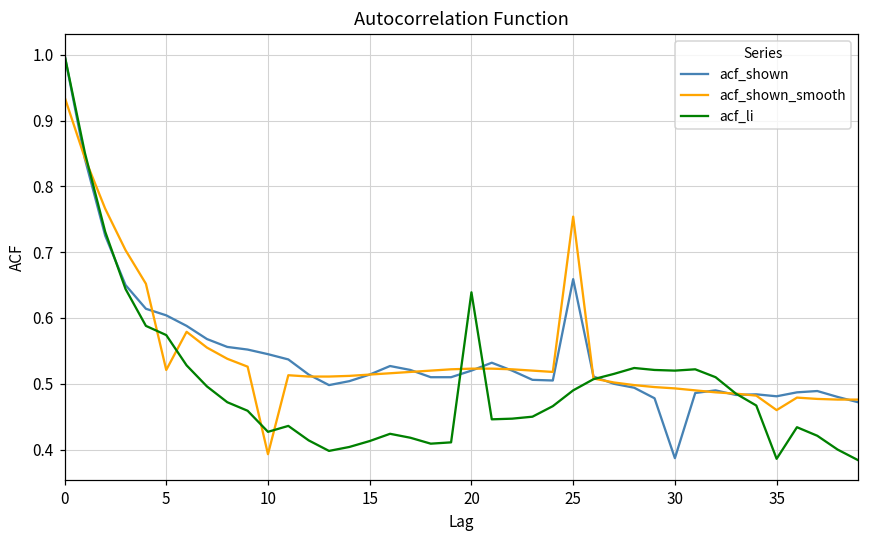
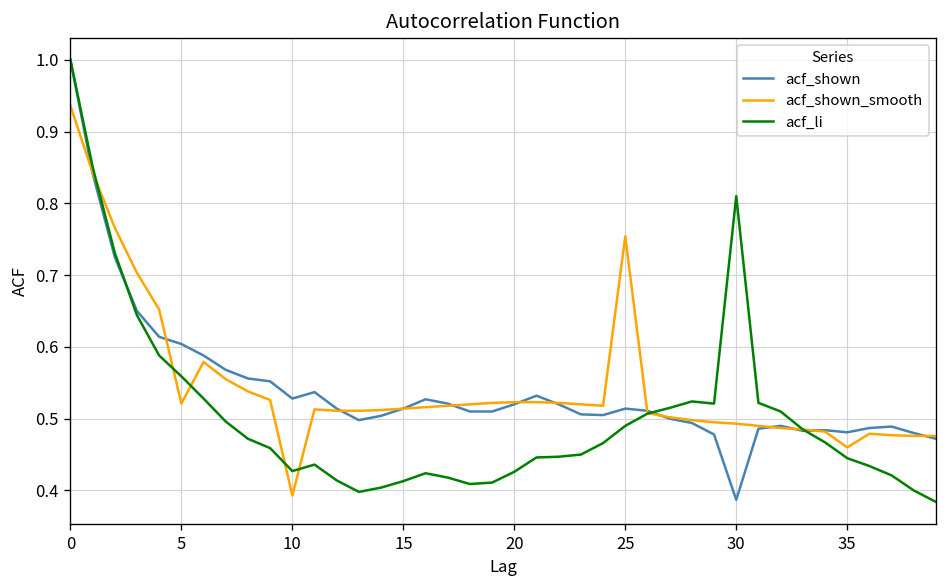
  {
    "acf_shown": {
      "5": 0.60,
-     "10": 0.55,
-     "25": 0.66,
+     "10": 0.53,
+     "25": 0.51,
      "30": 0.39,
      "35": 0.48
    },
    "acf_shown_smooth": {
      "0": 0.94,
      "5": 0.52,
      "10": 0.39,
      "25": 0.75,
      "30": 0.49,
      "35": 0.46
    },
    "acf_li": {
-     "5": 0.57,
+     "5": 0.56,
      "10": 0.43,
      "15": 0.41,
-     "20": 0.64,
+     "20": 0.43,
      "25": 0.49,
-     "30": 0.52,
-     "35": 0.39
+     "30": 0.81,
+     "35": 0.45
    }
  }
